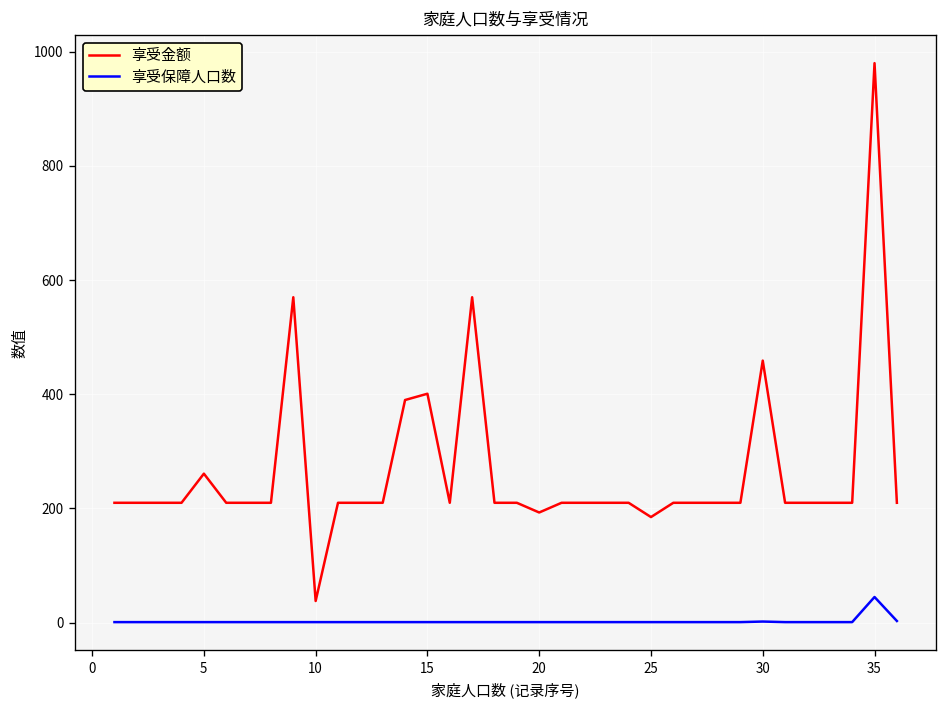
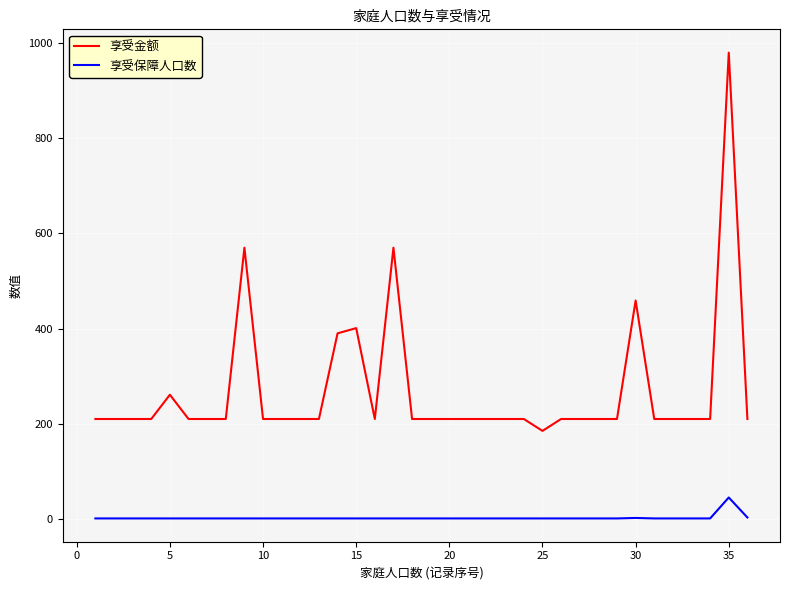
  {
    "享受金额": {
      "5": 260,
-     "10": 40,
+     "10": 210,
      "15": 400,
-     "20": 190,
+     "20": 210,
      "25": 190,
      "30": 460,
      "35": 980
    },
    "享受保障人口数": {
      "5": 0,
      "10": 0,
      "15": 0,
      "20": 0,
      "25": 0,
      "30": 0,
      "35": 50
    }
  }
